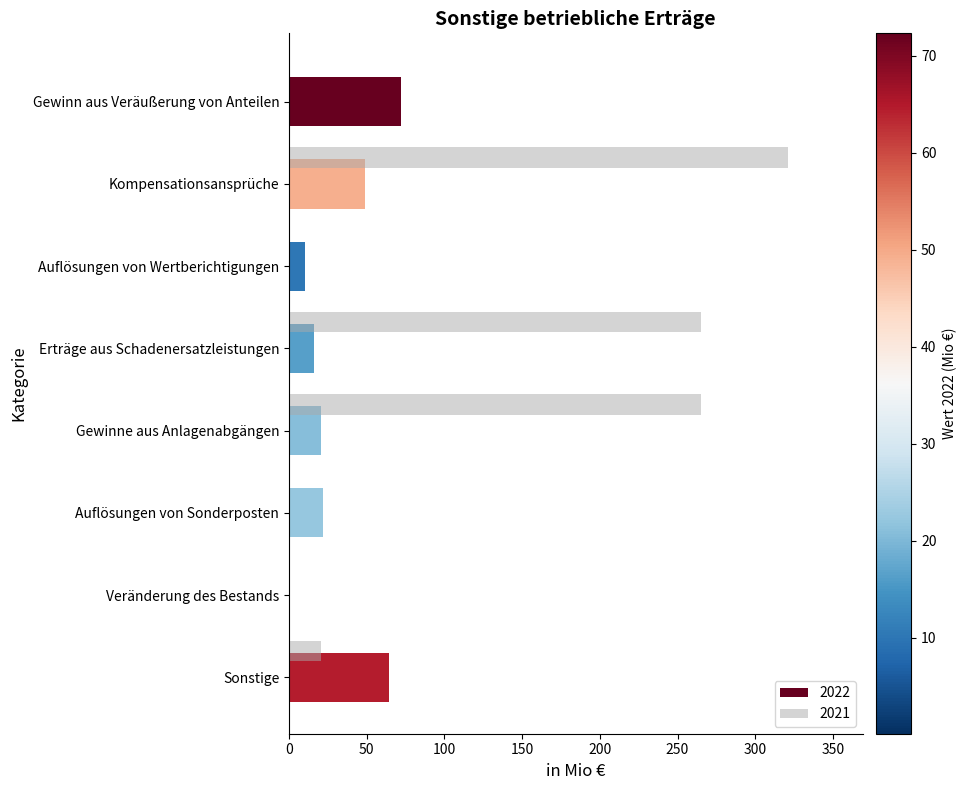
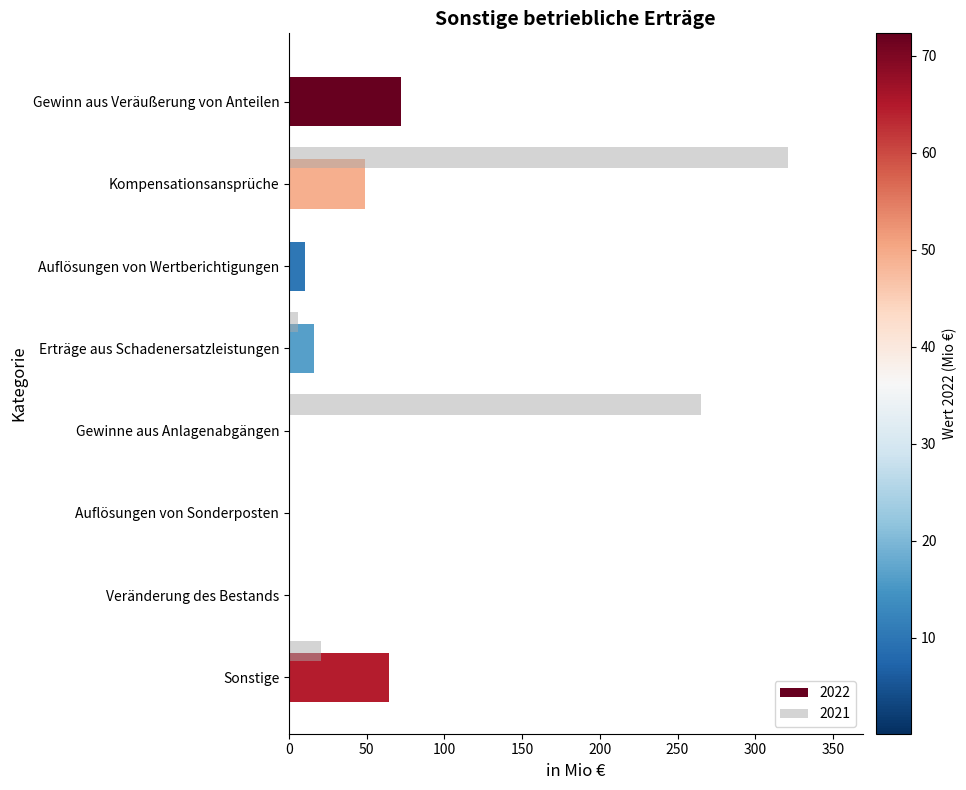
  {
    "2022": {
      "Gewinn aus Veräußerung von Anteilen": 72,
      "Kompensationsansprüche": 49,
      "Auflösungen von Wertberichtigungen": 10,
      "Erträge aus Schadenersatzleistungen": 16,
-     "Gewinne aus Anlagenabgängen": 21,
-     "Auflösungen von Sonderposten": 22,
+     "Gewinne aus Anlagenabgängen": 0,
+     "Auflösungen von Sonderposten": 1,
      "Sonstige": 65
    },
    "2021": {
      "Gewinn aus Veräußerung von Anteilen": 0,
      "Kompensationsansprüche": 321,
-     "Erträge aus Schadenersatzleistungen": 265,
+     "Erträge aus Schadenersatzleistungen": 6,
      "Gewinne aus Anlagenabgängen": 265,
      "Veränderung des Bestands": 0,
      "Sonstige": 20
    }
  }
